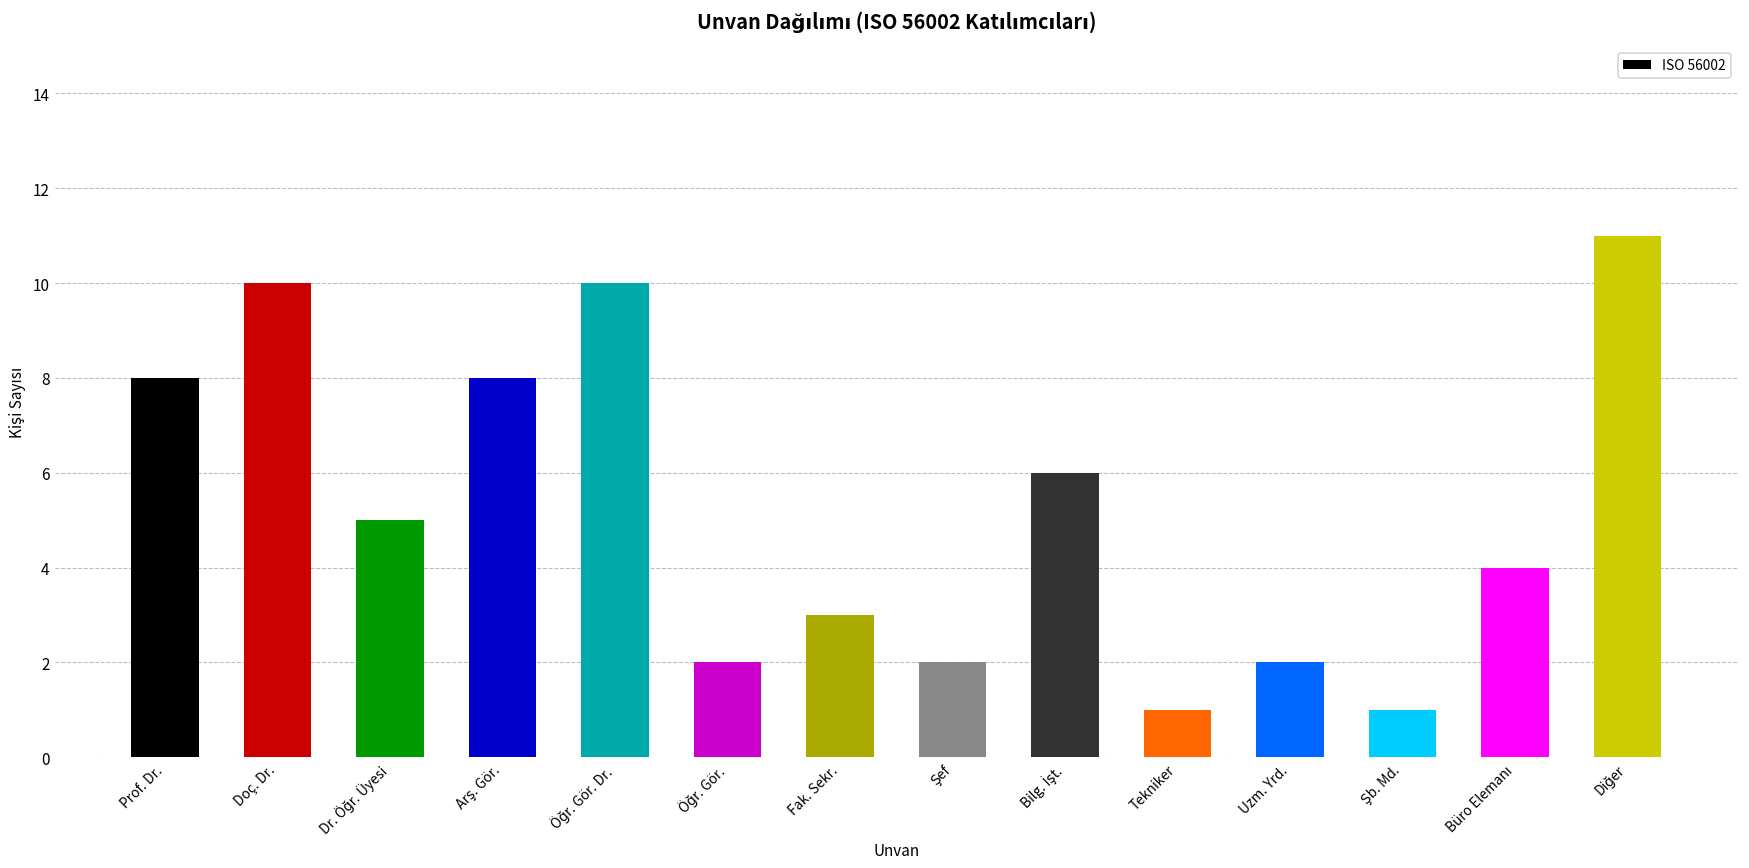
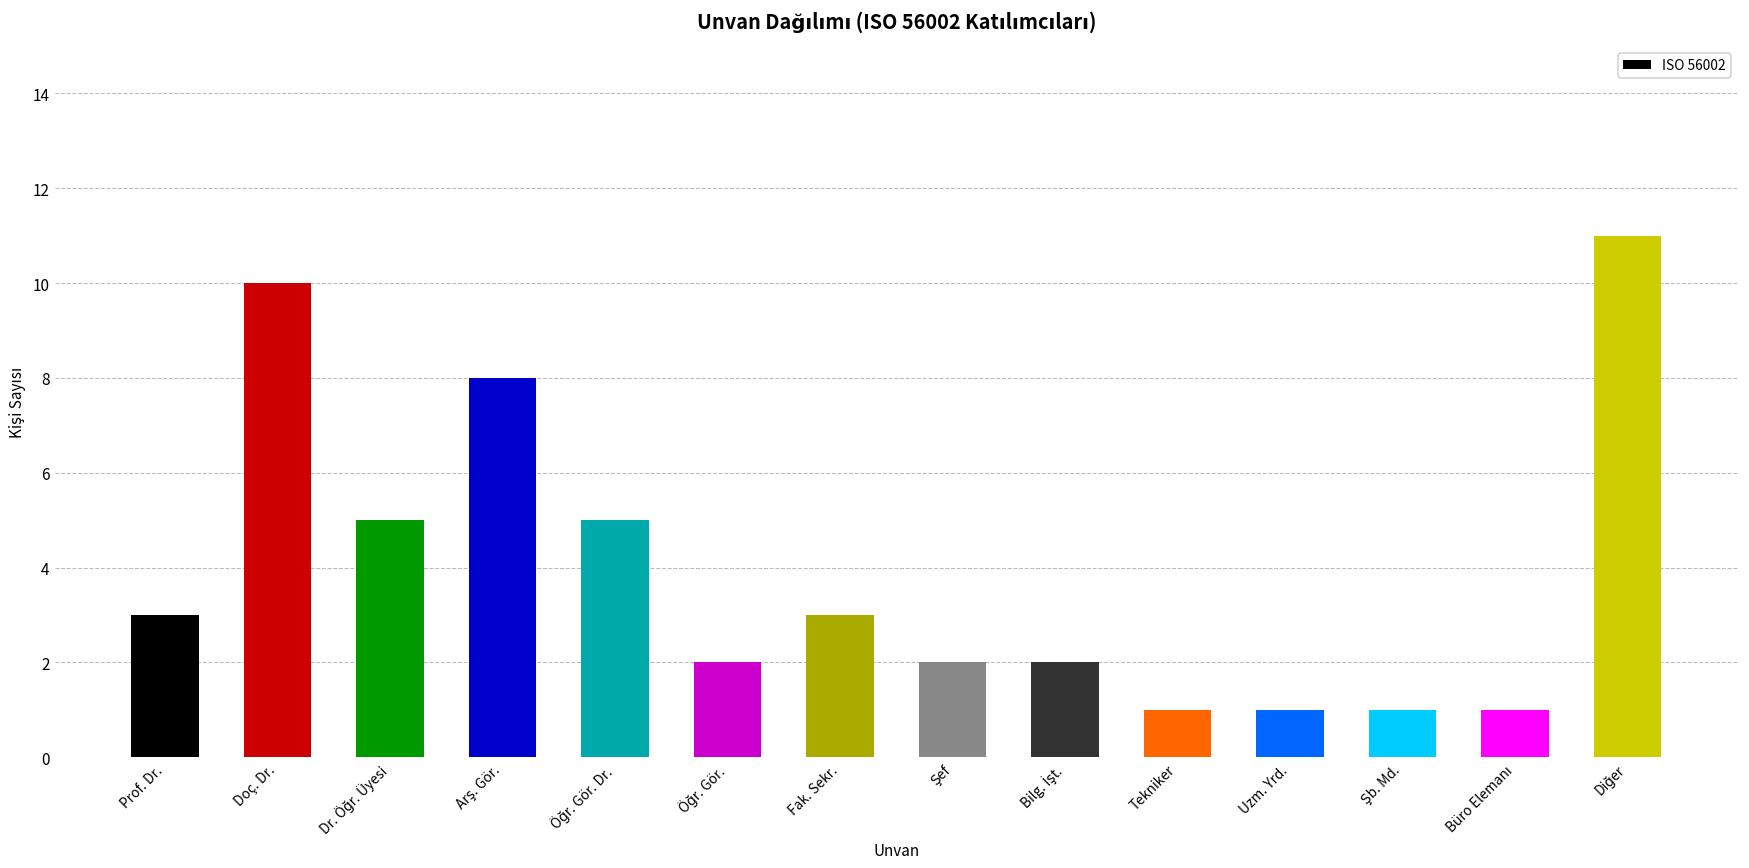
  {
-   "Prof. Dr.": 8,
+   "Prof. Dr.": 3,
    "Doç. Dr.": 10,
    "Dr. Öğr. Üyesi": 5,
    "Arş. Gör.": 8,
-   "Öğr. Gör. Dr.": 10,
+   "Öğr. Gör. Dr.": 5,
    "Öğr. Gör.": 2,
    "Fak. Sekr.": 3,
    "Şef": 2,
-   "Bilg. İşt.": 6,
+   "Bilg. İşt.": 2,
    "Tekniker": 1,
-   "Uzm. Yrd.": 2,
+   "Uzm. Yrd.": 1,
    "Şb. Md.": 1,
-   "Büro Elemanı": 4,
+   "Büro Elemanı": 1,
    "Diğer": 11
  }
